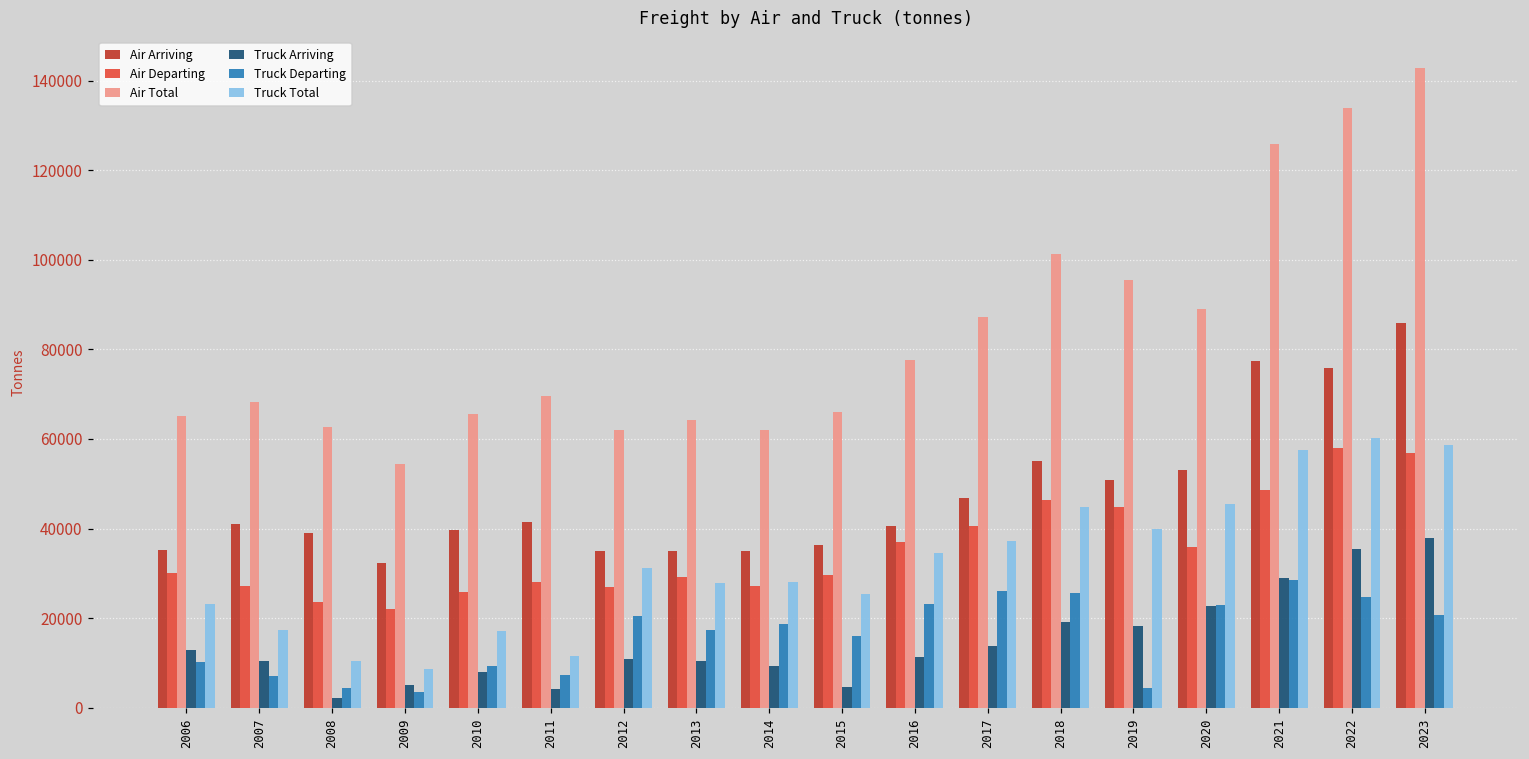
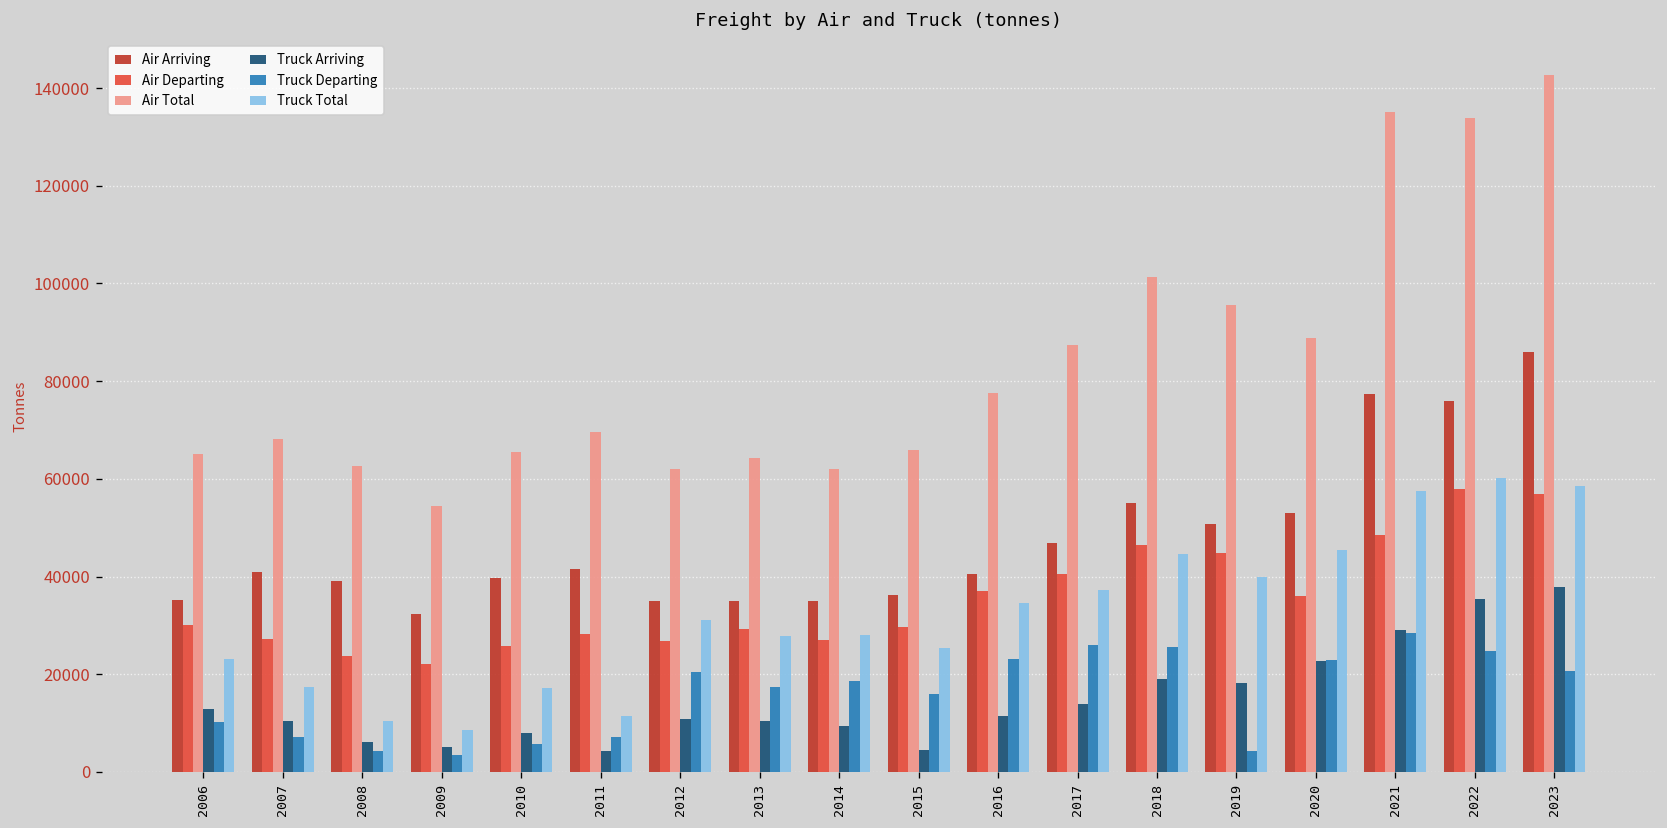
  {
    "Air Total": {
      "2006": 65000,
      "2007": 68000,
      "2008": 63000,
      "2009": 54000,
      "2010": 66000,
      "2011": 70000,
      "2012": 62000,
      "2013": 64000,
      "2014": 62000,
      "2015": 66000,
      "2016": 78000,
      "2017": 87000,
      "2018": 101000,
      "2019": 96000,
      "2020": 89000,
-     "2021": 126000,
+     "2021": 135000,
      "2022": 134000,
      "2023": 143000
    },
    "Truck Arriving": {
      "2006": 13000,
      "2007": 10000,
-     "2008": 2000,
+     "2008": 6000,
      "2009": 5000,
      "2010": 8000,
      "2011": 4000,
      "2012": 11000,
      "2013": 10000,
      "2014": 9000,
      "2015": 5000,
      "2016": 11000,
      "2017": 14000,
      "2018": 19000,
      "2019": 18000,
      "2020": 23000,
      "2021": 29000,
      "2022": 35000,
      "2023": 38000
    },
    "Truck Departing": {
      "2006": 10000,
      "2007": 7000,
      "2008": 4000,
      "2009": 3000,
-     "2010": 9000,
+     "2010": 6000,
      "2011": 7000,
      "2012": 20000,
      "2013": 17000,
      "2014": 19000,
      "2015": 16000,
      "2016": 23000,
      "2017": 26000,
      "2018": 26000,
      "2019": 4000,
      "2020": 23000,
      "2021": 28000,
      "2022": 25000,
      "2023": 21000
    },
    "Truck Total": {
      "2006": 23000,
      "2007": 17000,
      "2008": 10000,
      "2009": 9000,
      "2010": 17000,
      "2011": 11000,
      "2012": 31000,
      "2013": 28000,
      "2014": 28000,
      "2015": 25000,
      "2016": 35000,
      "2017": 37000,
      "2018": 45000,
      "2019": 40000,
      "2020": 46000,
      "2021": 58000,
      "2022": 60000,
      "2023": 59000
    }
  }
